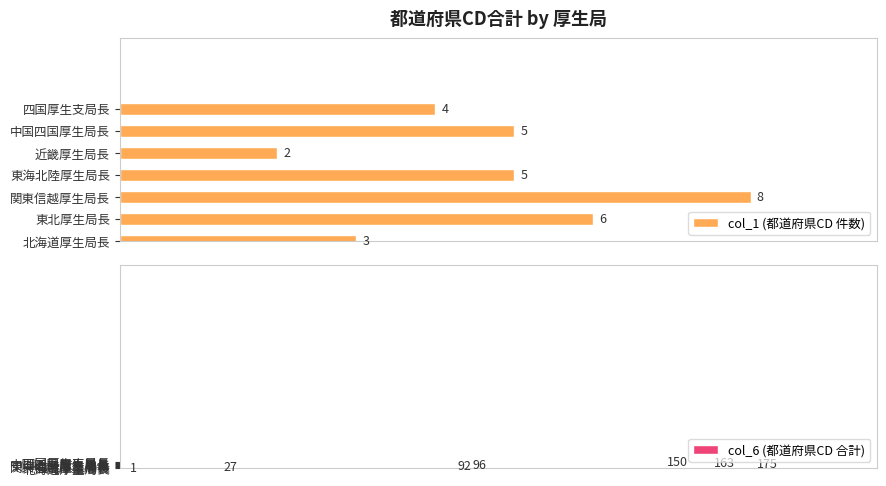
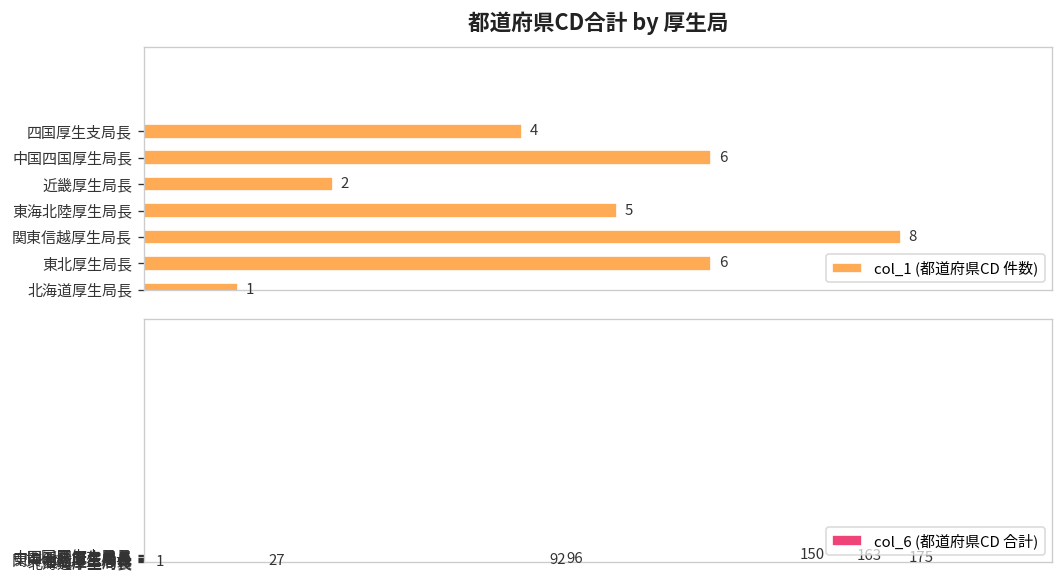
  {
    "都道府県CD合計 by 厚生局": {
      "四国厚生支局長": 4,
-     "中国四国厚生局長": 5,
+     "中国四国厚生局長": 6,
      "近畿厚生局長": 2,
      "東海北陸厚生局長": 5,
      "関東信越厚生局長": 8,
      "東北厚生局長": 6,
-     "北海道厚生局長": 3
+     "北海道厚生局長": 1
    }
  }
